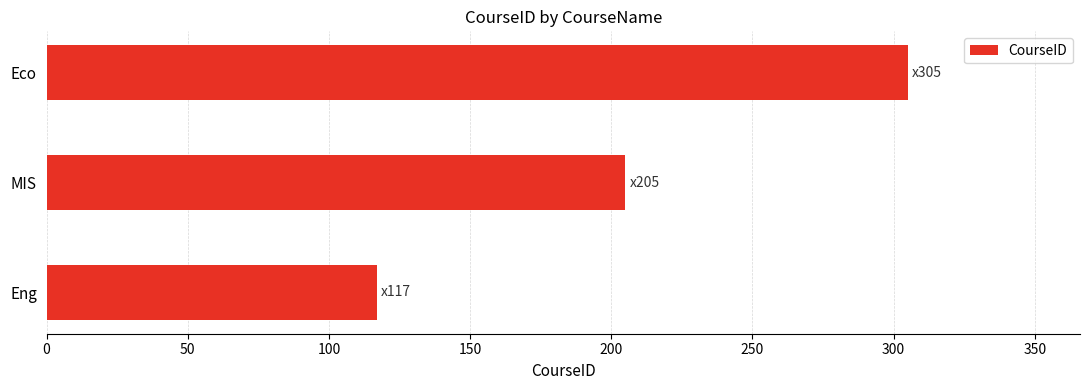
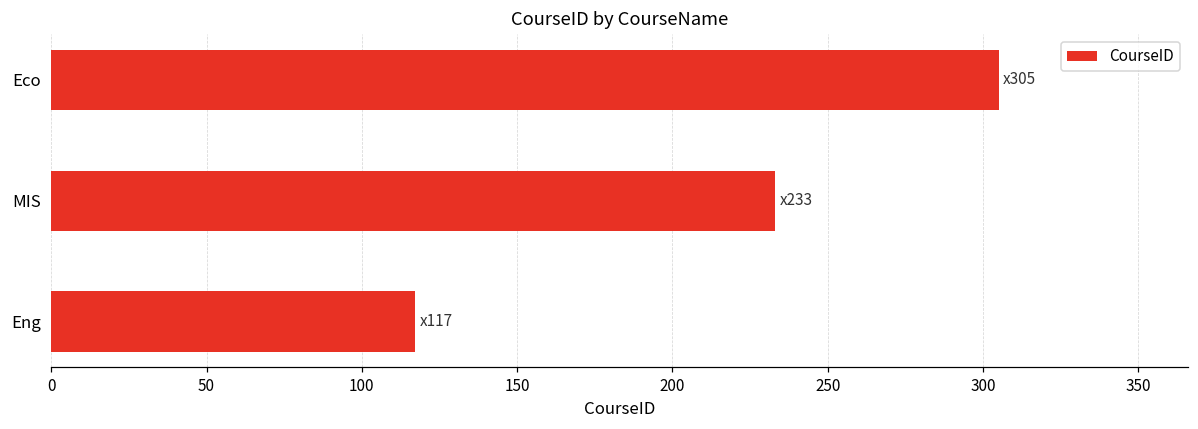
  {
-   "MIS": 205
+   "MIS": 233
  }
